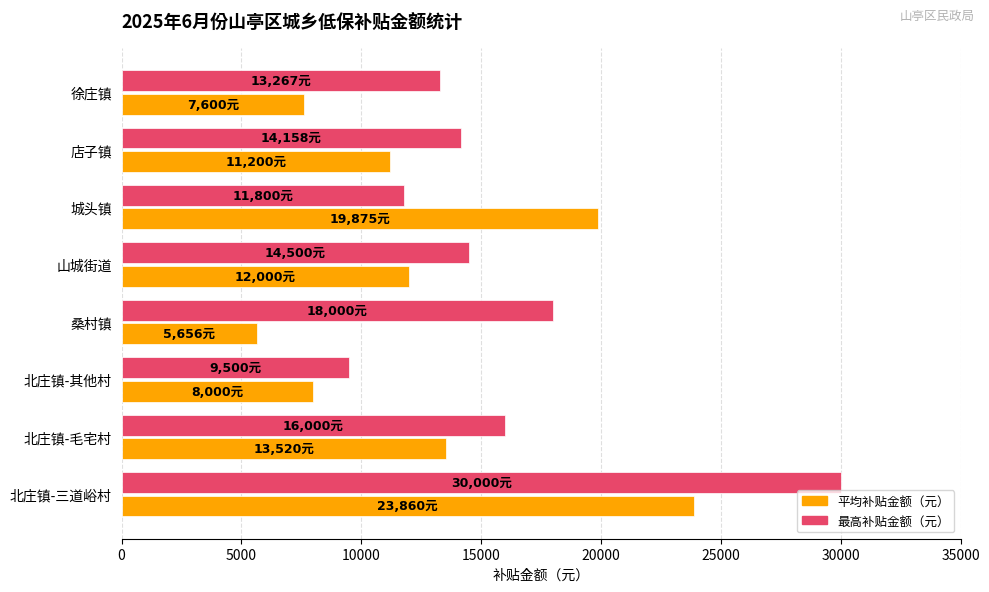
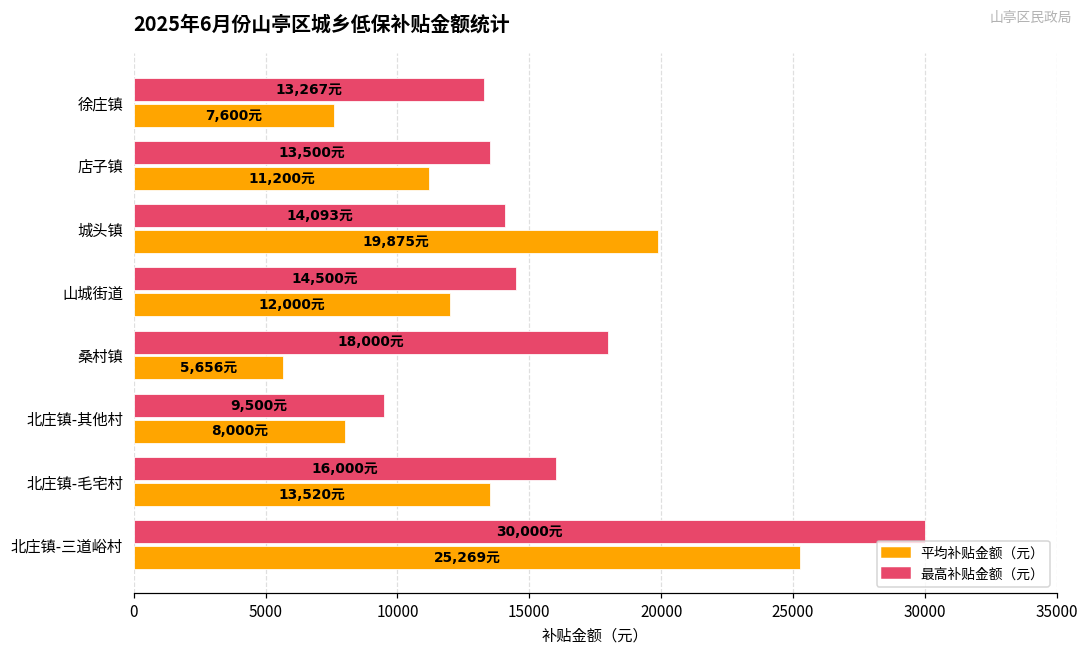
  {
    "最高补贴金额（元）": {
      "徐庄镇": "13,267元",
-     "店子镇": "14,158元",
-     "城头镇": "11,800元",
+     "店子镇": "13,500元",
+     "城头镇": "14,093元",
      "山城街道": "14,500元",
      "桑村镇": "18,000元",
      "北庄镇-其他村": "9,500元",
      "北庄镇-毛宅村": "16,000元",
      "北庄镇-三道峪村": "30,000元"
    },
    "平均补贴金额（元）": {
      "徐庄镇": "7,600元",
      "店子镇": "11,200元",
      "城头镇": "19,875元",
      "山城街道": "12,000元",
      "桑村镇": "5,656元",
      "北庄镇-其他村": "8,000元",
      "北庄镇-毛宅村": "13,520元",
-     "北庄镇-三道峪村": "23,860元"
+     "北庄镇-三道峪村": "25,269元"
    }
  }
